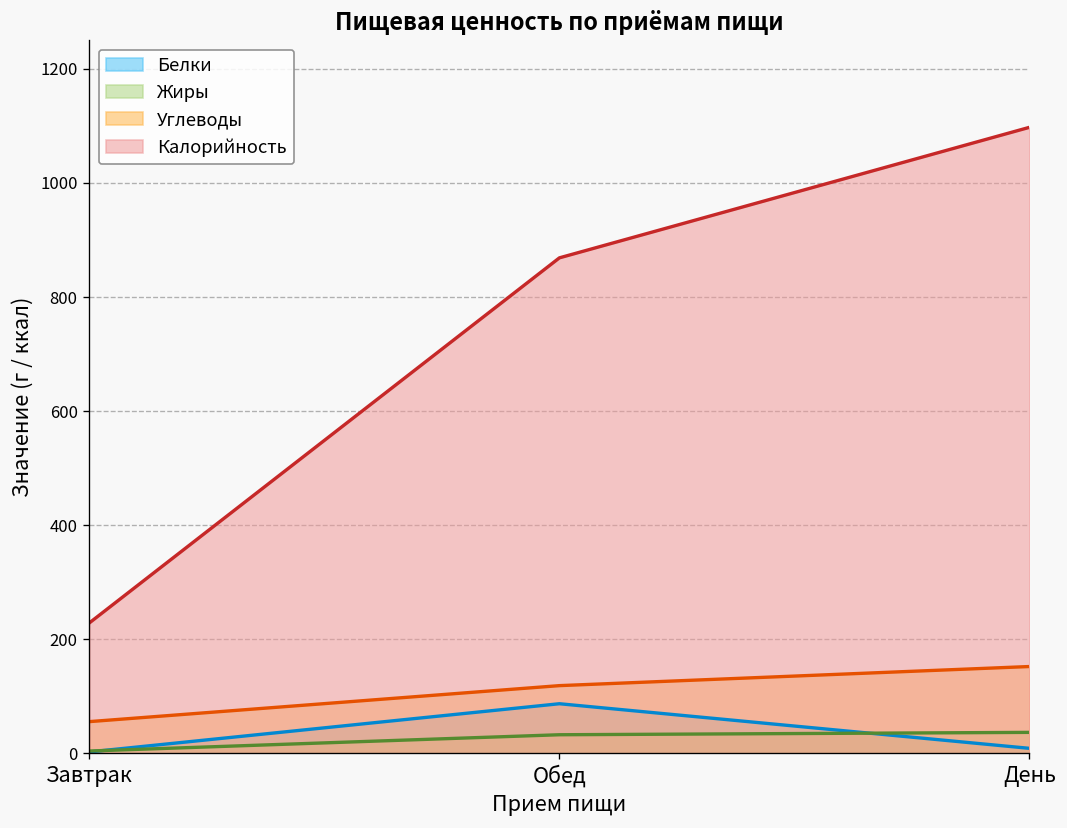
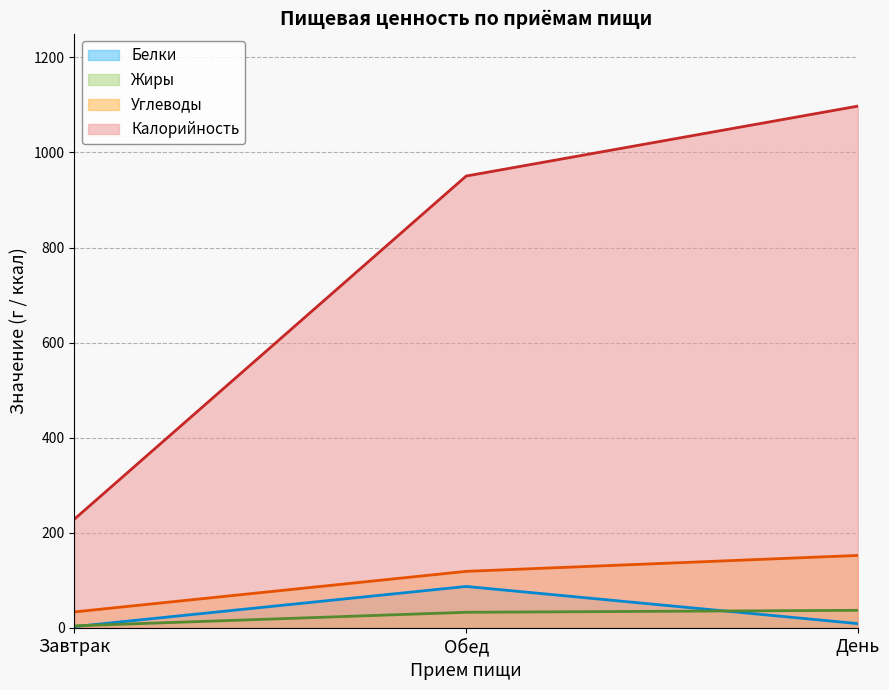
  {
    "Белки": {
      "Обед": 90,
      "День": 10
    },
    "Жиры": {
      "Обед": 30,
      "День": 40
    },
    "Углеводы": {
-     "Завтрак": 60,
+     "Завтрак": 30,
      "Обед": 120,
      "День": 150
    },
    "Калорийность": {
      "Завтрак": 230,
-     "Обед": 870,
+     "Обед": 950,
      "День": 1100
    }
  }
